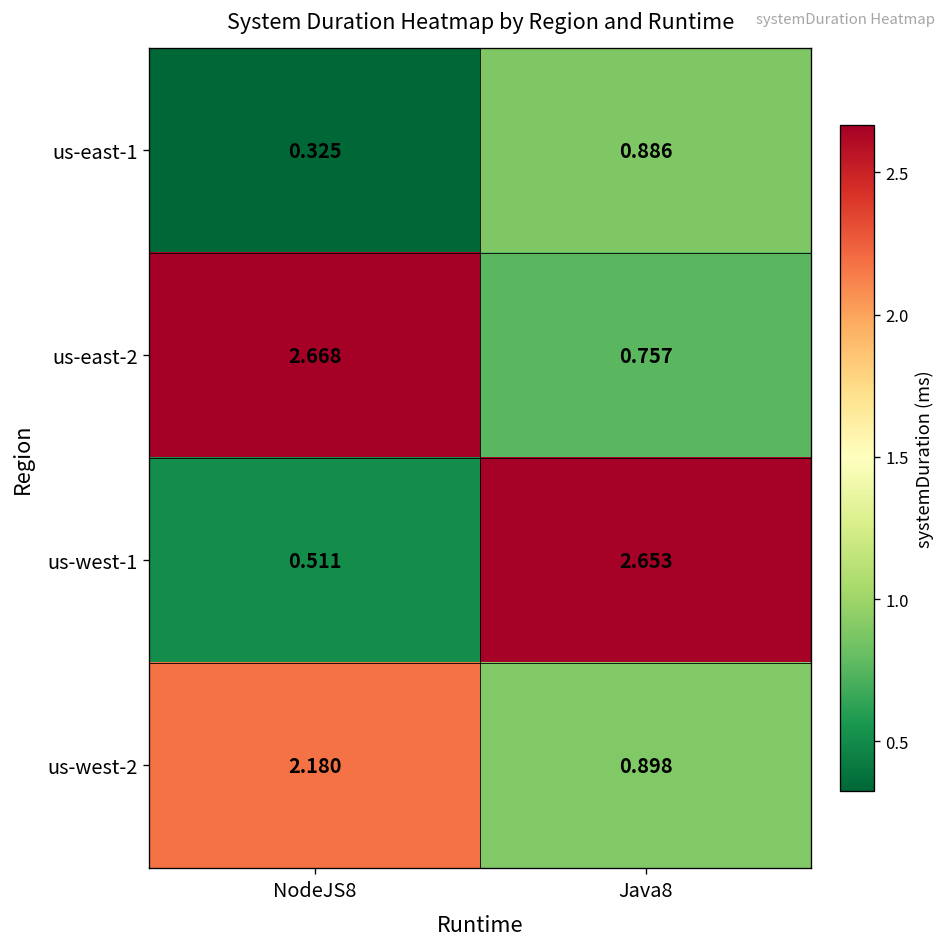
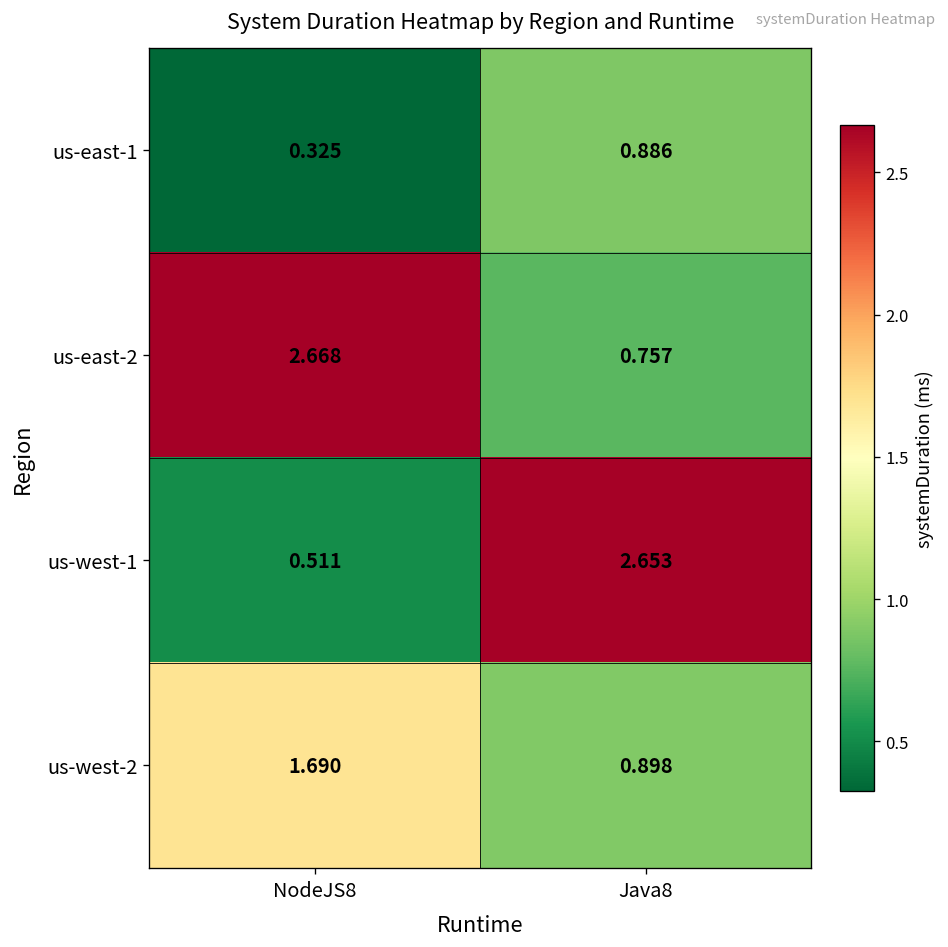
  {
    "us-east-1": {
      "NodeJS8": 0.325,
      "Java8": 0.886
    },
    "us-east-2": {
      "NodeJS8": 2.668,
      "Java8": 0.757
    },
    "us-west-1": {
      "NodeJS8": 0.511,
      "Java8": 2.653
    },
    "us-west-2": {
-     "NodeJS8": 2.180,
+     "NodeJS8": 1.690,
      "Java8": 0.898
    }
  }
